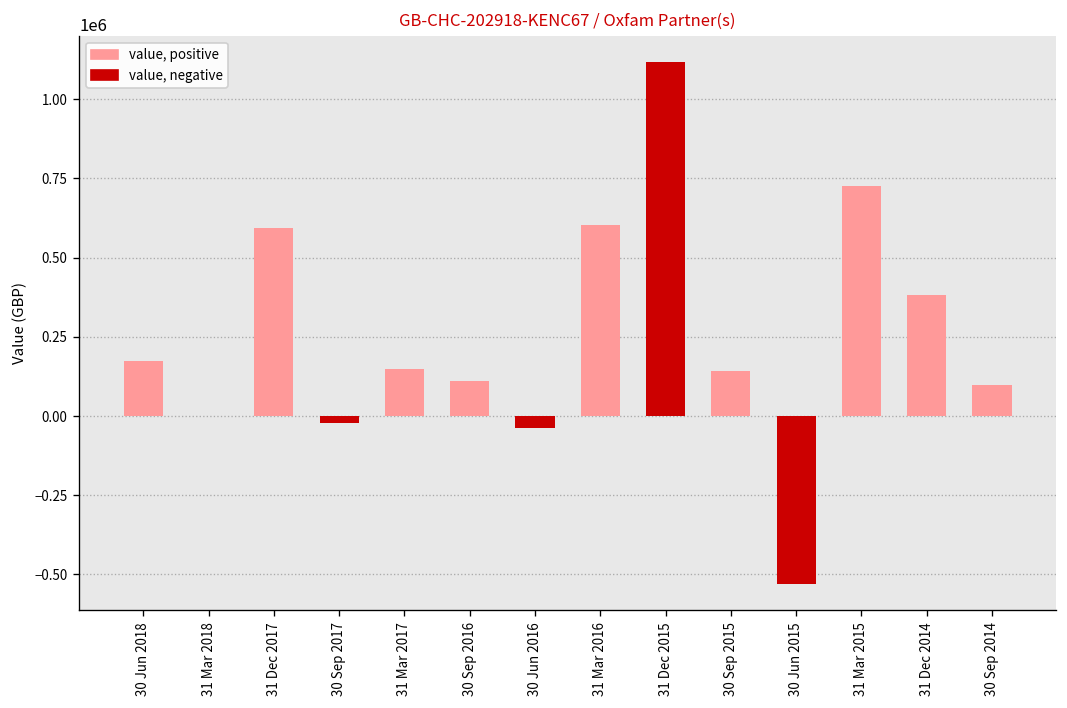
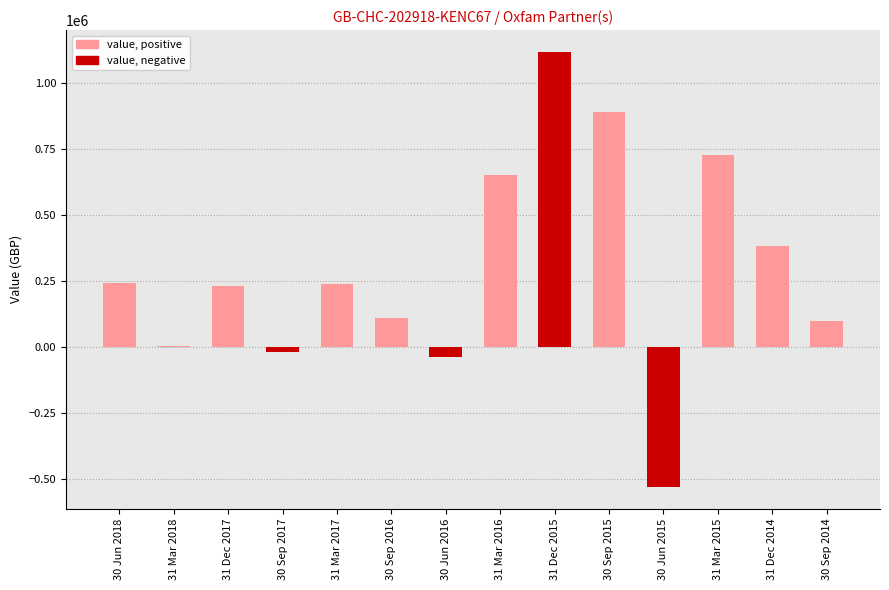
  {
-   "30 Jun 2018": 170000,
-   "31 Dec 2017": 590000,
+   "30 Jun 2018": 240000,
+   "31 Dec 2017": 230000,
    "30 Sep 2017": -20000,
-   "31 Mar 2017": 150000,
+   "31 Mar 2017": 240000,
    "30 Sep 2016": 110000,
    "30 Jun 2016": -40000,
-   "31 Mar 2016": 600000,
+   "31 Mar 2016": 650000,
    "31 Dec 2015": 1120000,
-   "30 Sep 2015": 140000,
+   "30 Sep 2015": 890000,
    "30 Jun 2015": -530000,
    "31 Mar 2015": 720000,
    "31 Dec 2014": 380000,
    "30 Sep 2014": 100000
  }
